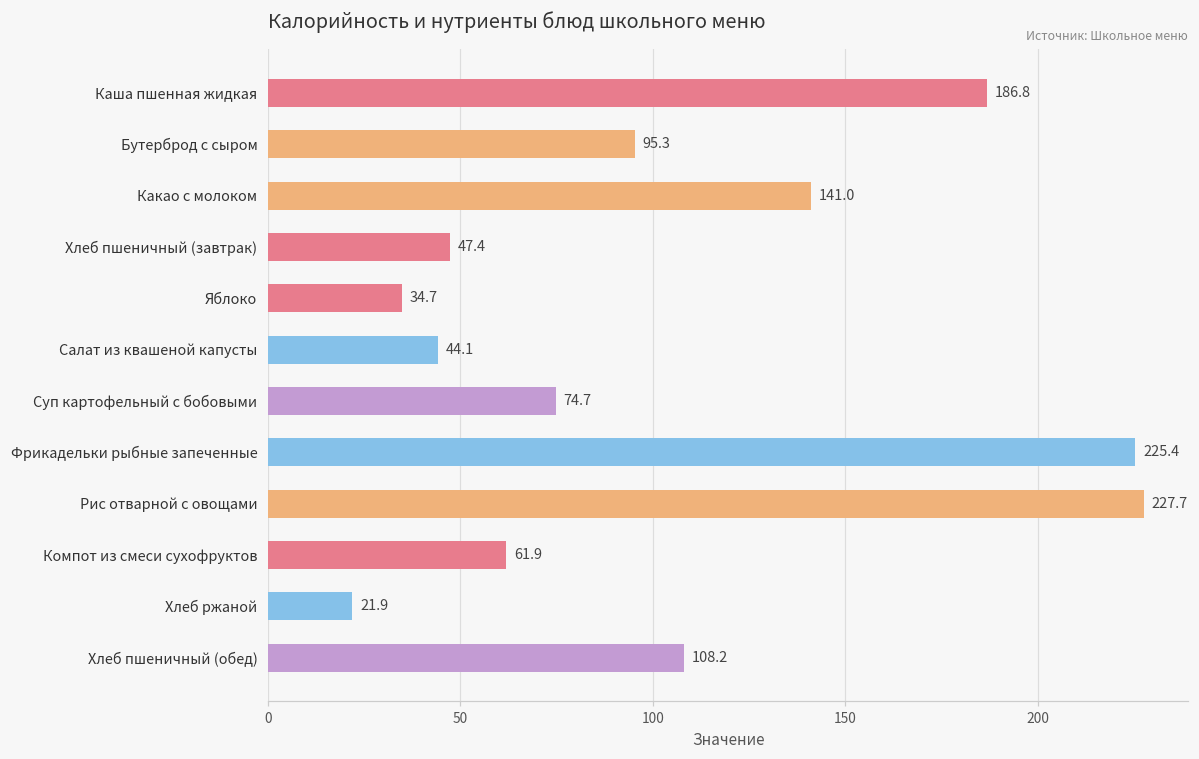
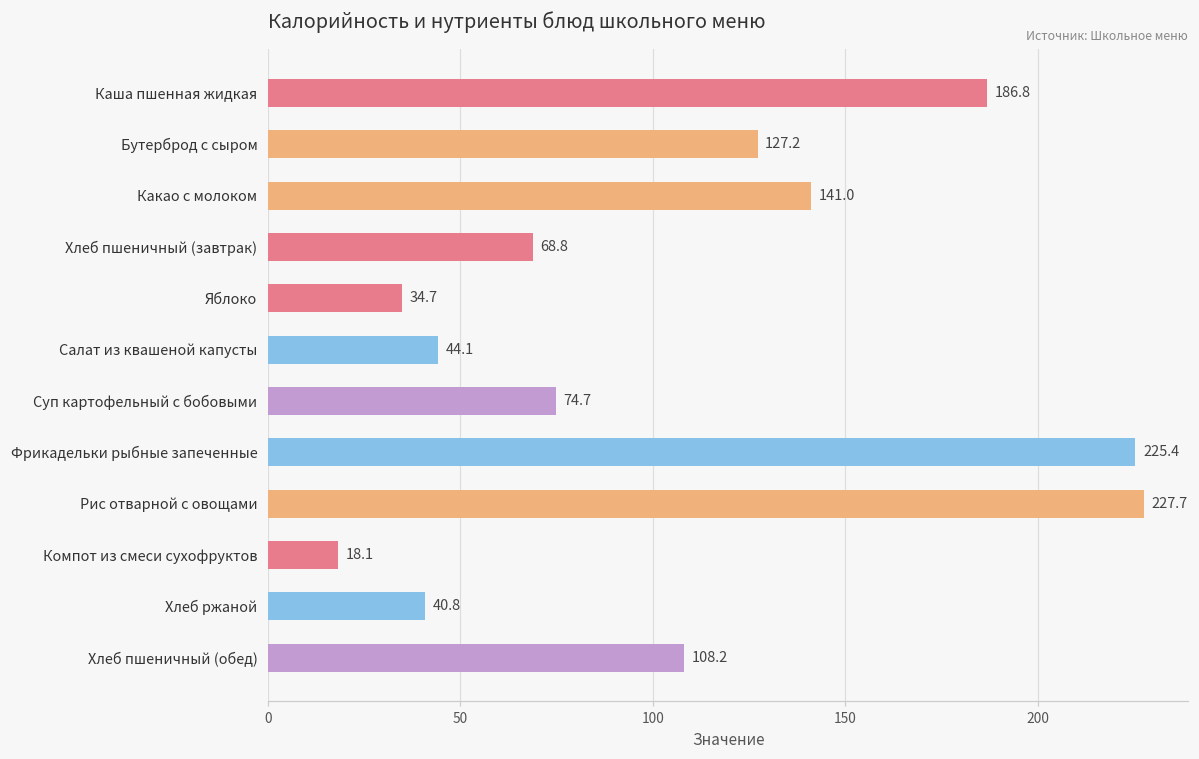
  {
    "Каша пшенная жидкая": 186.8,
-   "Бутерброд с сыром": 95.3,
+   "Бутерброд с сыром": 127.2,
    "Какао с молоком": 141.0,
-   "Хлеб пшеничный (завтрак)": 47.4,
+   "Хлеб пшеничный (завтрак)": 68.8,
    "Яблоко": 34.7,
    "Салат из квашеной капусты": 44.1,
    "Суп картофельный с бобовыми": 74.7,
    "Фрикадельки рыбные запеченные": 225.4,
    "Рис отварной с овощами": 227.7,
-   "Компот из смеси сухофруктов": 61.9,
-   "Хлеб ржаной": 21.9,
+   "Компот из смеси сухофруктов": 18.1,
+   "Хлеб ржаной": 40.8,
    "Хлеб пшеничный (обед)": 108.2
  }
